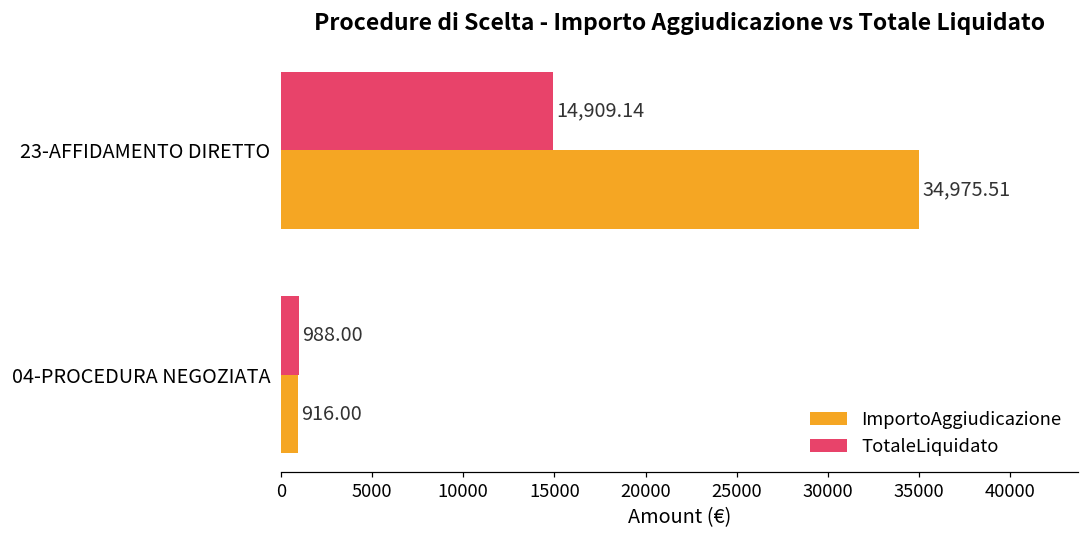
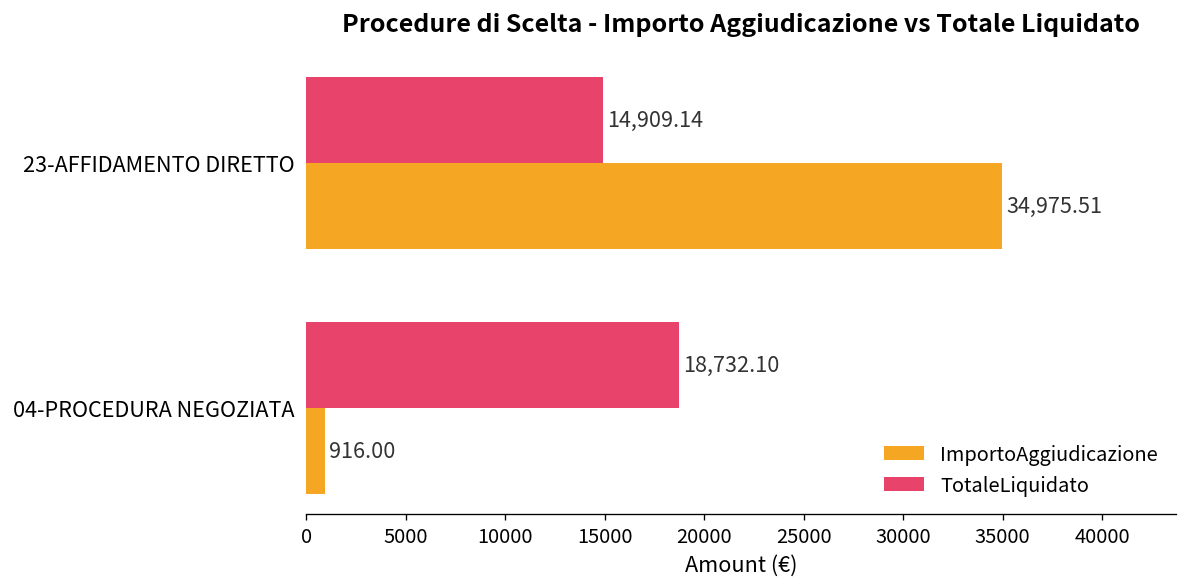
  {
    "ImportoAggiudicazione": {
      "23-AFFIDAMENTO DIRETTO": "34,975.51",
      "04-PROCEDURA NEGOZIATA": "916.00"
    },
    "TotaleLiquidato": {
      "23-AFFIDAMENTO DIRETTO": "14,909.14",
-     "04-PROCEDURA NEGOZIATA": "988.00"
+     "04-PROCEDURA NEGOZIATA": "18,732.10"
    }
  }
